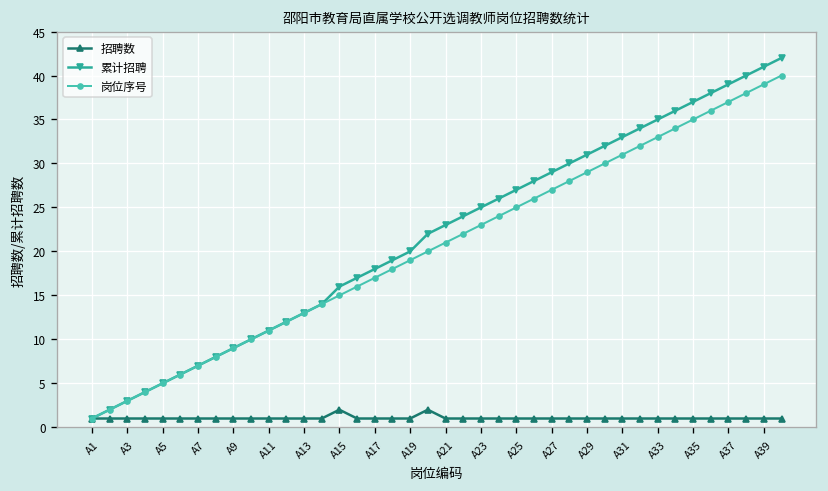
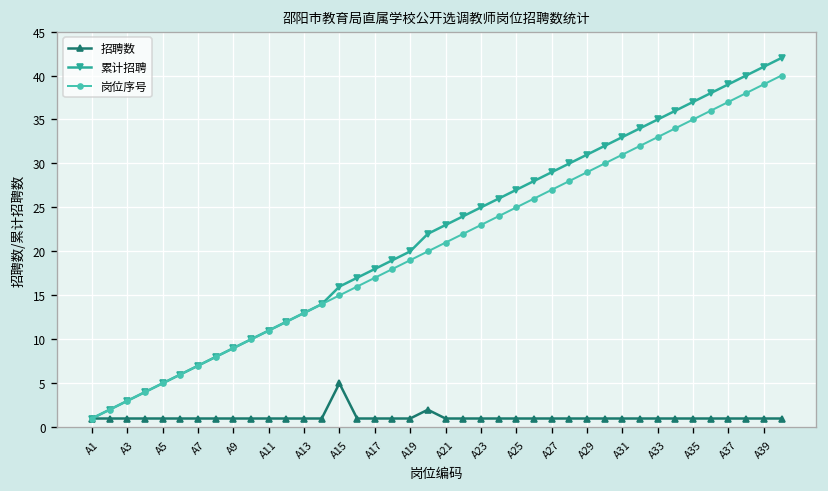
  {
    "招聘数": {
      "A3": 1,
      "A5": 1,
      "A7": 1,
      "A9": 1,
      "A11": 1,
      "A13": 1,
-     "A15": 2,
+     "A15": 5,
      "A17": 1,
      "A19": 1,
      "A21": 1,
      "A23": 1,
      "A25": 1,
      "A27": 1,
      "A29": 1,
      "A31": 1,
      "A33": 1,
      "A35": 1,
      "A37": 1,
      "A39": 1
    }
  }
